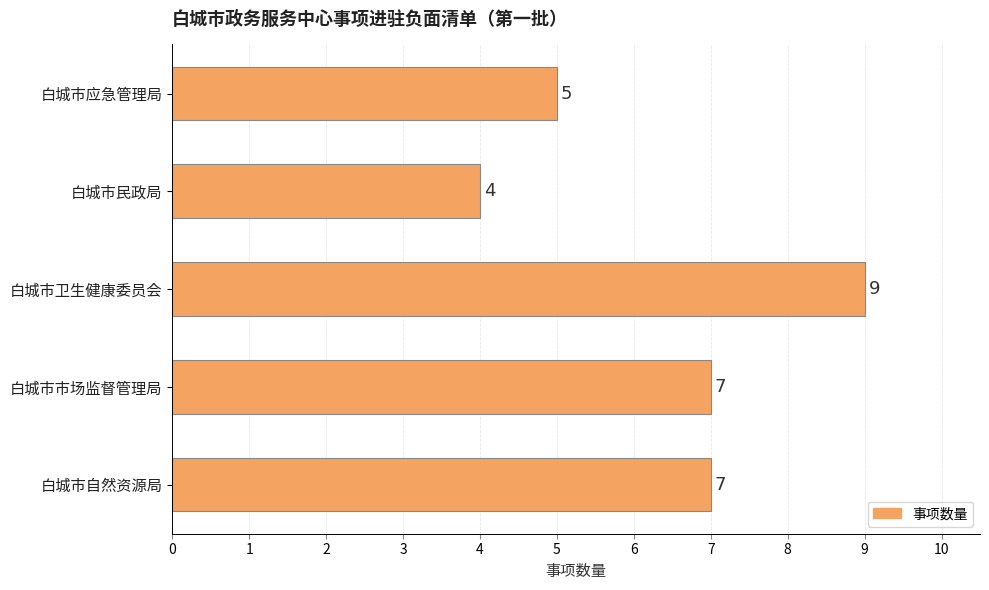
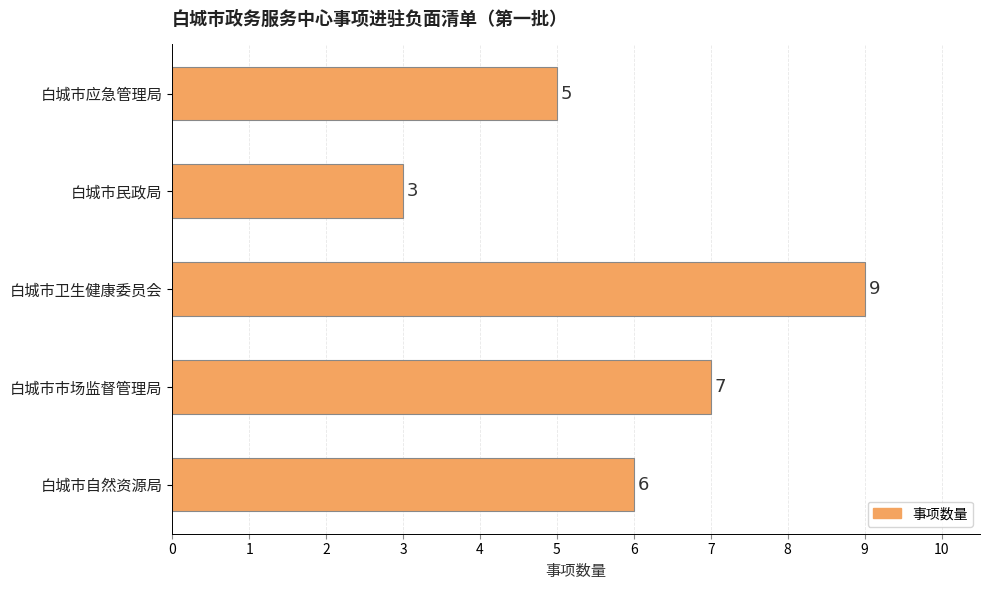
  {
    "白城市应急管理局": 5,
-   "白城市民政局": 4,
+   "白城市民政局": 3,
    "白城市卫生健康委员会": 9,
    "白城市市场监督管理局": 7,
-   "白城市自然资源局": 7
+   "白城市自然资源局": 6
  }
